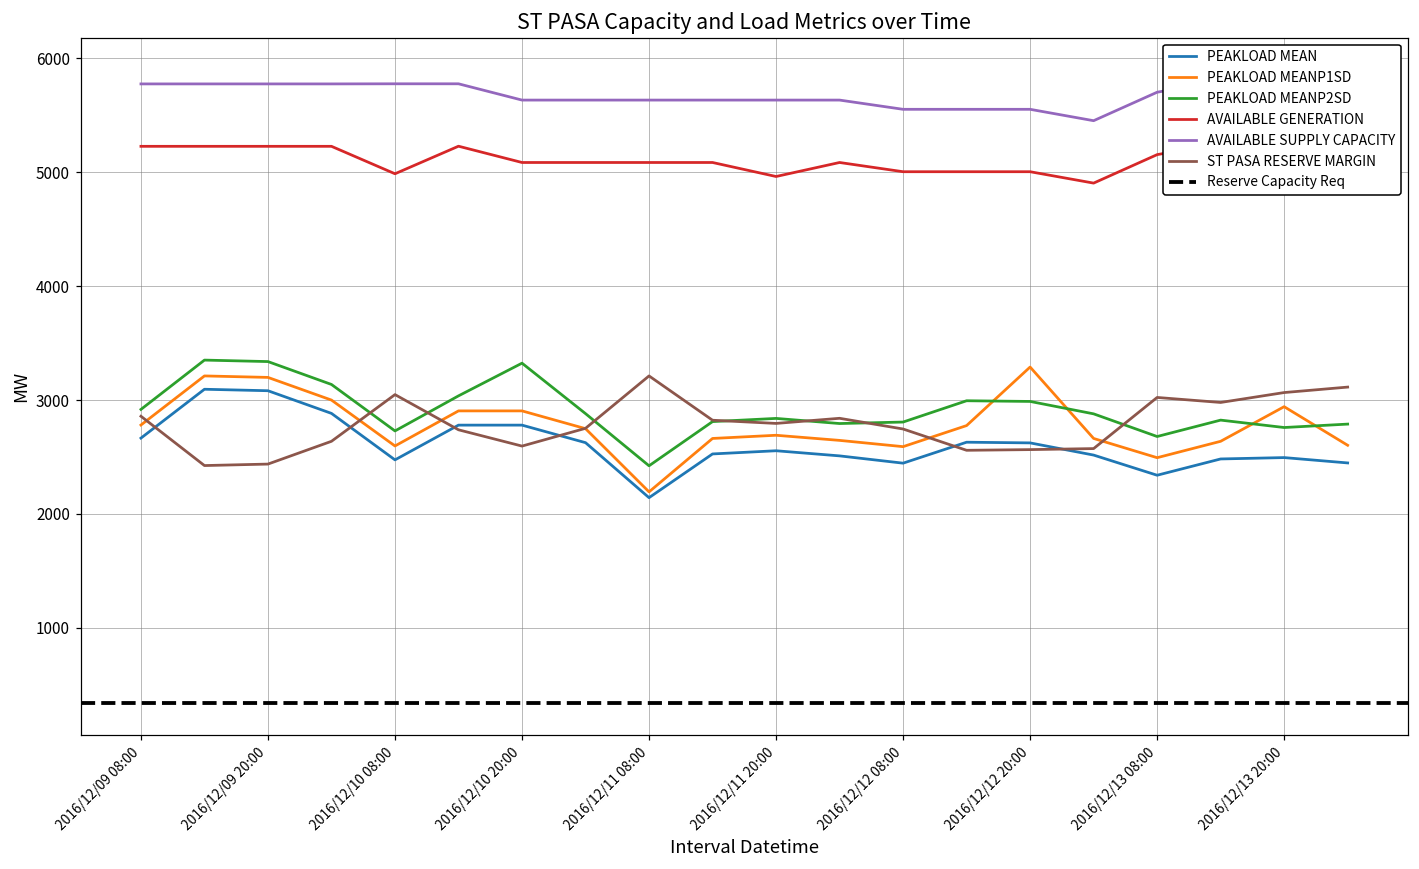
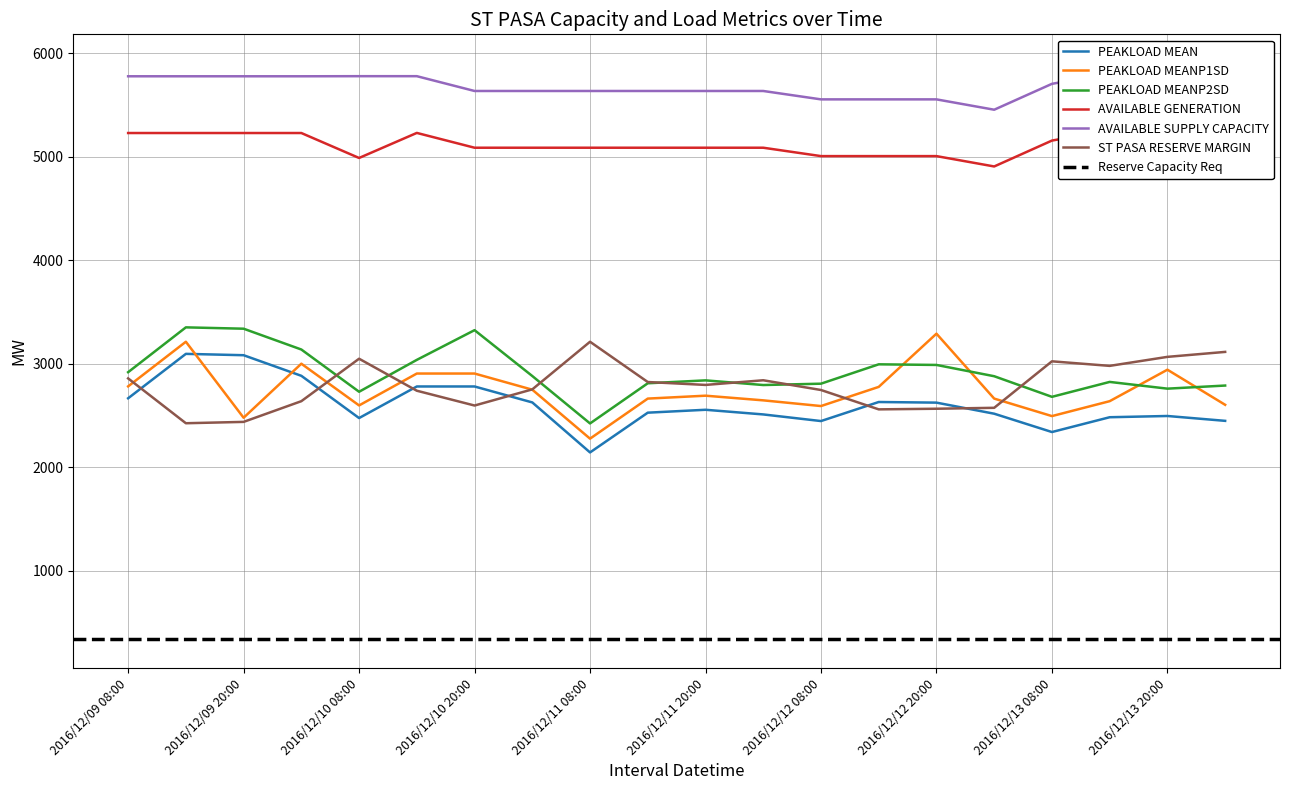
  {
    "PEAKLOAD MEAN": {
      "2016/12/09 08:00": 2670,
      "2016/12/09 20:00": 3080,
      "2016/12/10 08:00": 2480,
      "2016/12/10 20:00": 2780,
      "2016/12/11 08:00": 2140,
      "2016/12/11 20:00": 2560,
      "2016/12/12 08:00": 2450,
      "2016/12/12 20:00": 2620,
      "2016/12/13 08:00": 2340,
      "2016/12/13 20:00": 2500
    },
    "PEAKLOAD MEANP1SD": {
      "2016/12/09 08:00": 2780,
-     "2016/12/09 20:00": 3200,
+     "2016/12/09 20:00": 2480,
      "2016/12/10 08:00": 2600,
      "2016/12/10 20:00": 2910,
-     "2016/12/11 08:00": 2190,
+     "2016/12/11 08:00": 2280,
      "2016/12/11 20:00": 2690,
      "2016/12/12 08:00": 2590,
      "2016/12/12 20:00": 3290,
      "2016/12/13 08:00": 2490,
      "2016/12/13 20:00": 2940
    },
    "PEAKLOAD MEANP2SD": {
      "2016/12/09 08:00": 2920,
      "2016/12/09 20:00": 3340,
      "2016/12/10 08:00": 2730,
      "2016/12/10 20:00": 3320,
      "2016/12/11 08:00": 2420,
      "2016/12/11 20:00": 2840,
      "2016/12/12 08:00": 2810,
      "2016/12/12 20:00": 2990,
      "2016/12/13 08:00": 2680,
      "2016/12/13 20:00": 2760
    },
    "AVAILABLE GENERATION": {
      "2016/12/09 08:00": 5230,
      "2016/12/09 20:00": 5230,
      "2016/12/10 08:00": 4990,
      "2016/12/10 20:00": 5090,
      "2016/12/11 08:00": 5090,
-     "2016/12/11 20:00": 4960,
+     "2016/12/11 20:00": 5090,
      "2016/12/12 08:00": 5010,
      "2016/12/12 20:00": 5010,
      "2016/12/13 08:00": 5160
    },
    "AVAILABLE SUPPLY CAPACITY": {
      "2016/12/09 08:00": 5780,
      "2016/12/09 20:00": 5780,
      "2016/12/10 08:00": 5780,
      "2016/12/10 20:00": 5630,
      "2016/12/11 08:00": 5630,
      "2016/12/11 20:00": 5630,
      "2016/12/12 08:00": 5550,
      "2016/12/12 20:00": 5550,
      "2016/12/13 08:00": 5700
    },
    "ST PASA RESERVE MARGIN": {
      "2016/12/09 08:00": 2860,
      "2016/12/09 20:00": 2440,
      "2016/12/10 08:00": 3050,
      "2016/12/10 20:00": 2600,
      "2016/12/11 08:00": 3210,
      "2016/12/11 20:00": 2800,
      "2016/12/12 08:00": 2750,
      "2016/12/12 20:00": 2570,
      "2016/12/13 08:00": 3020,
      "2016/12/13 20:00": 3070
    }
  }
